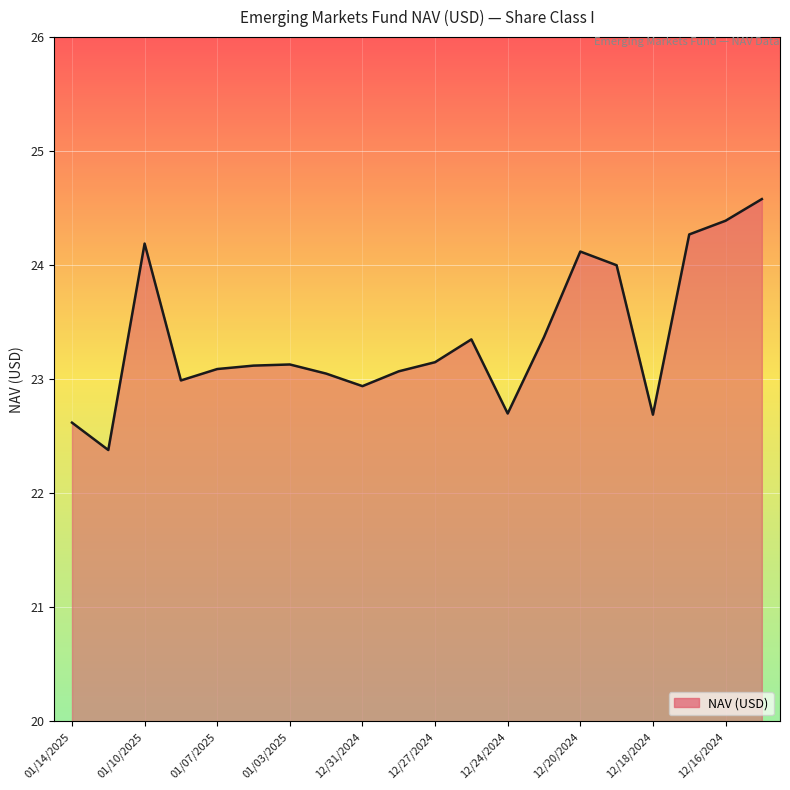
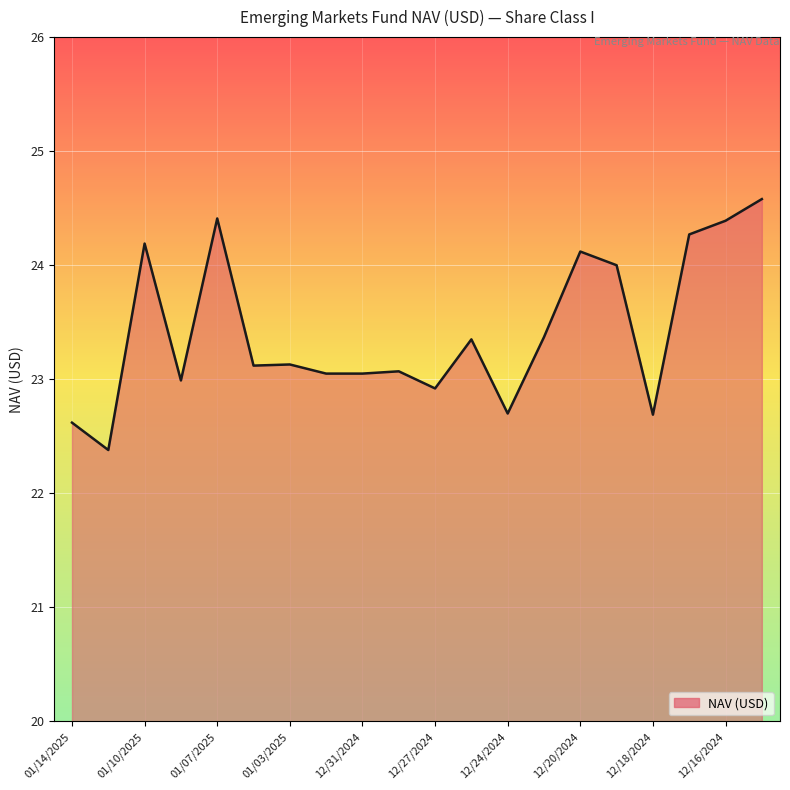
  {
    "01/14/2025": 22.62,
    "01/10/2025": 24.19,
-   "01/07/2025": 23.09,
+   "01/07/2025": 24.41,
    "01/03/2025": 23.13,
-   "12/31/2024": 22.94,
-   "12/27/2024": 23.15,
+   "12/31/2024": 23.05,
+   "12/27/2024": 22.92,
    "12/24/2024": 22.70,
    "12/20/2024": 24.12,
    "12/18/2024": 22.69,
    "12/16/2024": 24.39
  }
